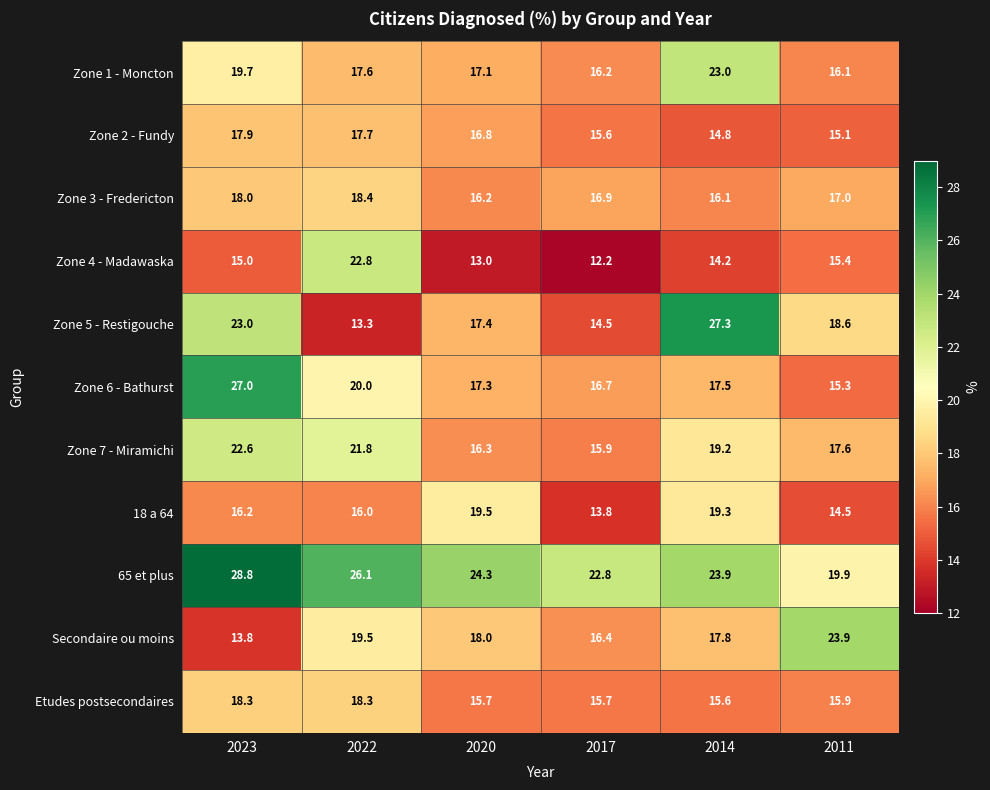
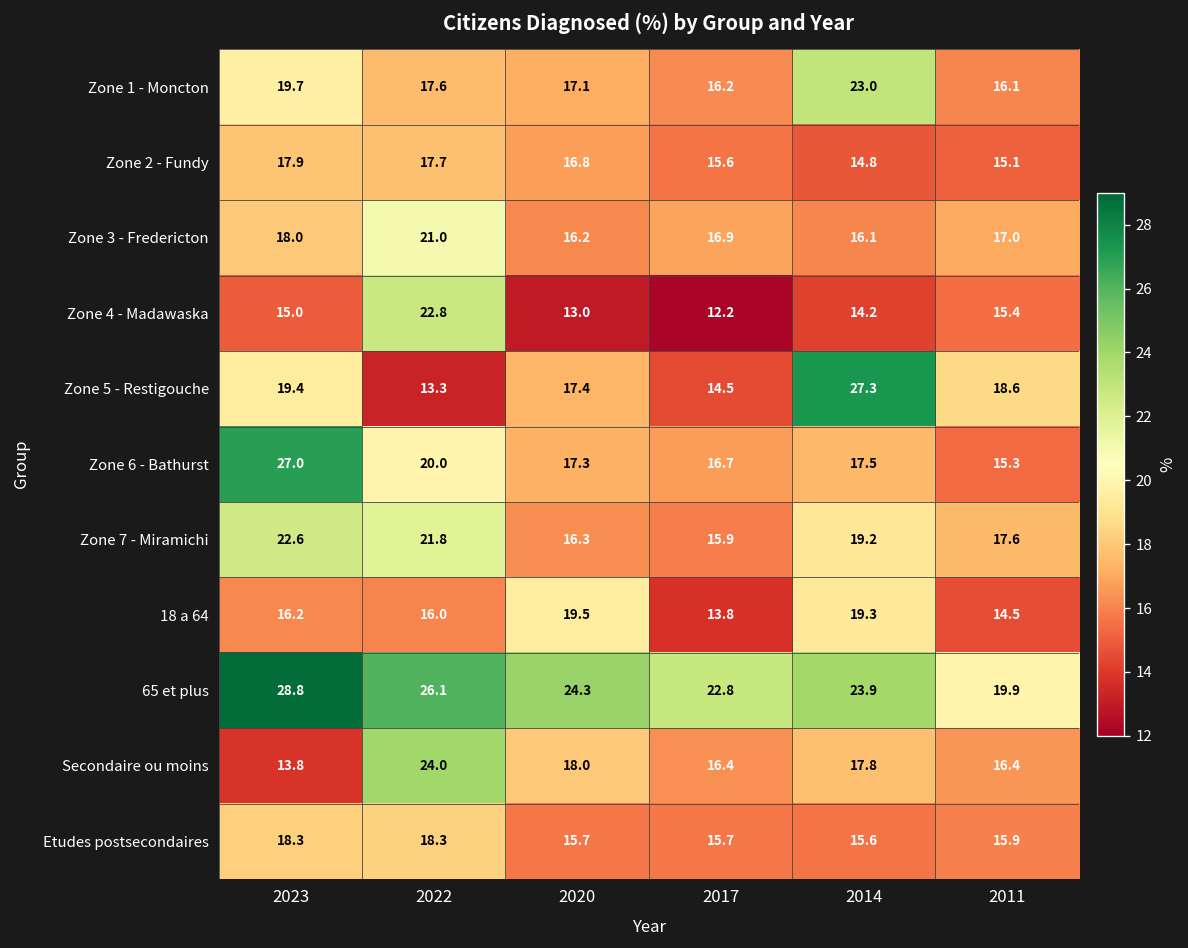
  {
    "Zone 1 - Moncton": {
      "2023": 19.7,
      "2022": 17.6,
      "2020": 17.1,
      "2017": 16.2,
      "2014": 23.0,
      "2011": 16.1
    },
    "Zone 2 - Fundy": {
      "2023": 17.9,
      "2022": 17.7,
      "2020": 16.8,
      "2017": 15.6,
      "2014": 14.8,
      "2011": 15.1
    },
    "Zone 3 - Fredericton": {
      "2023": 18.0,
-     "2022": 18.4,
+     "2022": 21.0,
      "2020": 16.2,
      "2017": 16.9,
      "2014": 16.1,
      "2011": 17.0
    },
    "Zone 4 - Madawaska": {
      "2023": 15.0,
      "2022": 22.8,
      "2020": 13.0,
      "2017": 12.2,
      "2014": 14.2,
      "2011": 15.4
    },
    "Zone 5 - Restigouche": {
-     "2023": 23.0,
+     "2023": 19.4,
      "2022": 13.3,
      "2020": 17.4,
      "2017": 14.5,
      "2014": 27.3,
      "2011": 18.6
    },
    "Zone 6 - Bathurst": {
      "2023": 27.0,
      "2022": 20.0,
      "2020": 17.3,
      "2017": 16.7,
      "2014": 17.5,
      "2011": 15.3
    },
    "Zone 7 - Miramichi": {
      "2023": 22.6,
      "2022": 21.8,
      "2020": 16.3,
      "2017": 15.9,
      "2014": 19.2,
      "2011": 17.6
    },
    "18 a 64": {
      "2023": 16.2,
      "2022": 16.0,
      "2020": 19.5,
      "2017": 13.8,
      "2014": 19.3,
      "2011": 14.5
    },
    "65 et plus": {
      "2023": 28.8,
      "2022": 26.1,
      "2020": 24.3,
      "2017": 22.8,
      "2014": 23.9,
      "2011": 19.9
    },
    "Secondaire ou moins": {
      "2023": 13.8,
-     "2022": 19.5,
+     "2022": 24.0,
      "2020": 18.0,
      "2017": 16.4,
      "2014": 17.8,
-     "2011": 23.9
+     "2011": 16.4
    },
    "Etudes postsecondaires": {
      "2023": 18.3,
      "2022": 18.3,
      "2020": 15.7,
      "2017": 15.7,
      "2014": 15.6,
      "2011": 15.9
    }
  }
